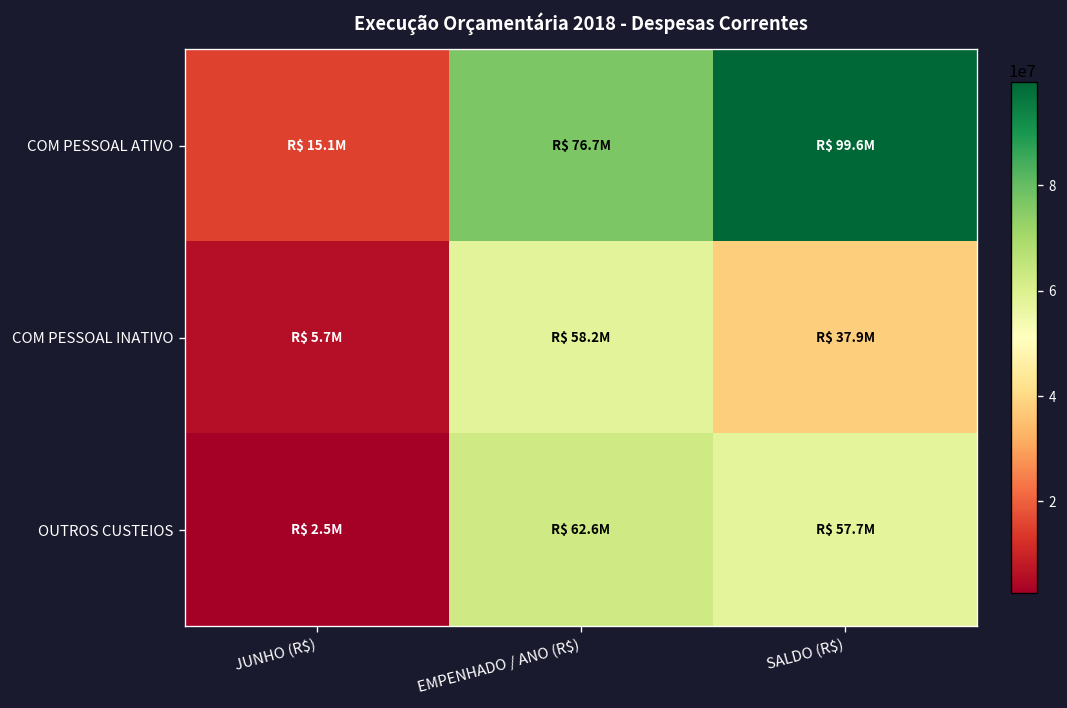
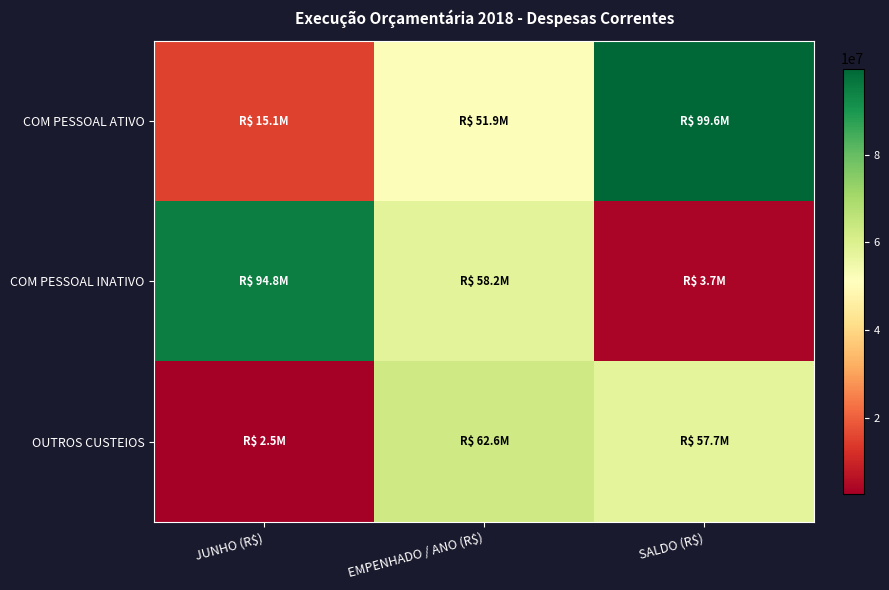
  {
    "COM PESSOAL ATIVO": {
      "JUNHO (R$)": "15.1M",
-     "EMPENHADO / ANO (R$)": "76.7M",
+     "EMPENHADO / ANO (R$)": "51.9M",
      "SALDO (R$)": "99.6M"
    },
    "COM PESSOAL INATIVO": {
-     "JUNHO (R$)": "5.7M",
+     "JUNHO (R$)": "94.8M",
      "EMPENHADO / ANO (R$)": "58.2M",
-     "SALDO (R$)": "37.9M"
+     "SALDO (R$)": "3.7M"
    },
    "OUTROS CUSTEIOS": {
      "JUNHO (R$)": "2.5M",
      "EMPENHADO / ANO (R$)": "62.6M",
      "SALDO (R$)": "57.7M"
    }
  }
